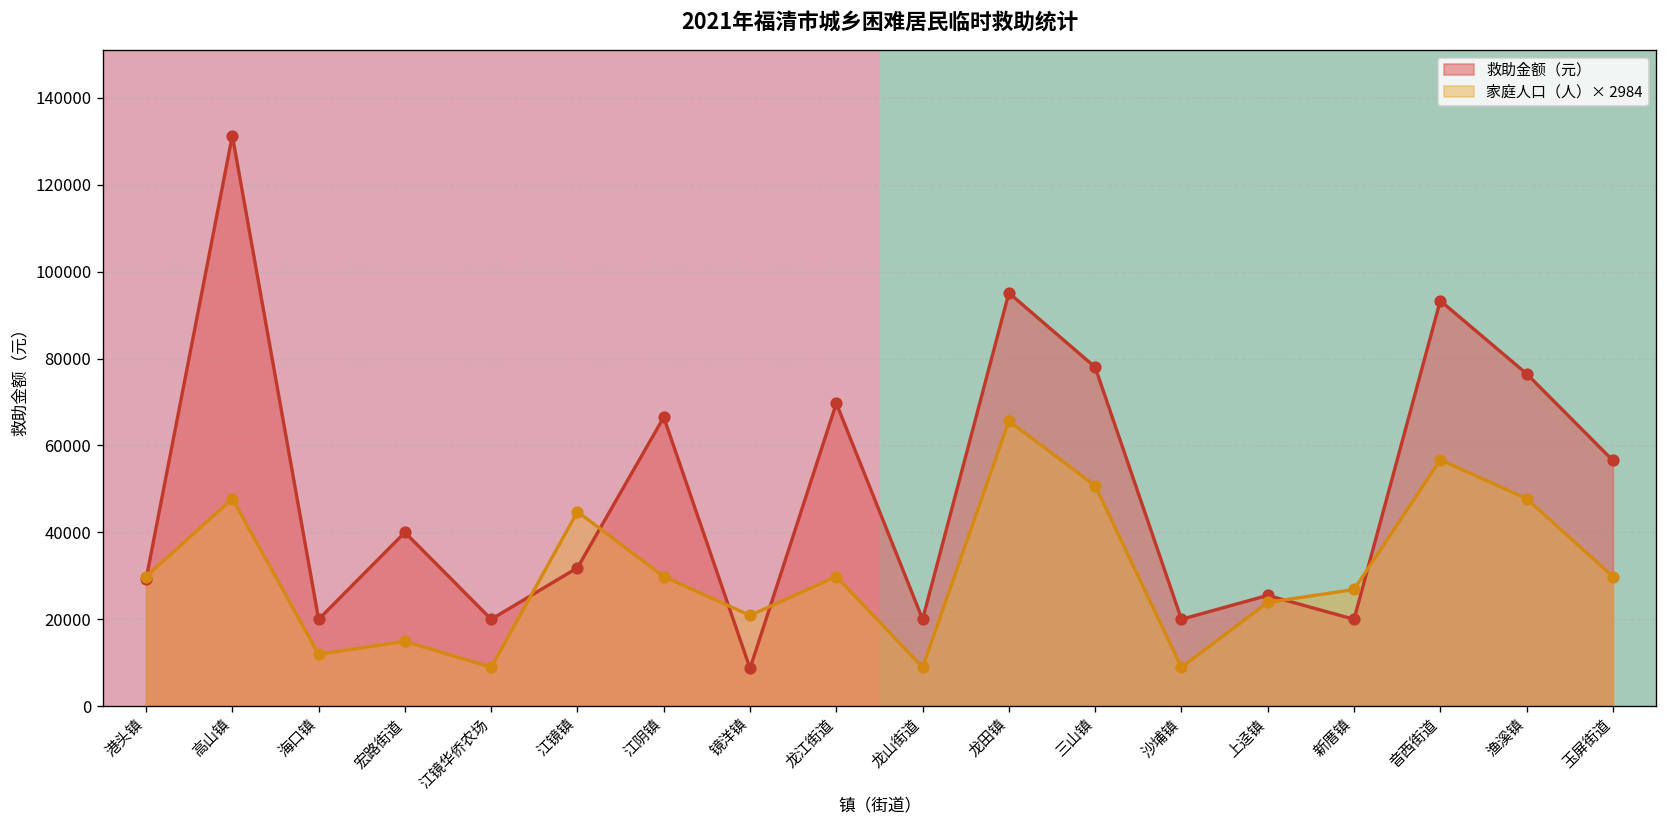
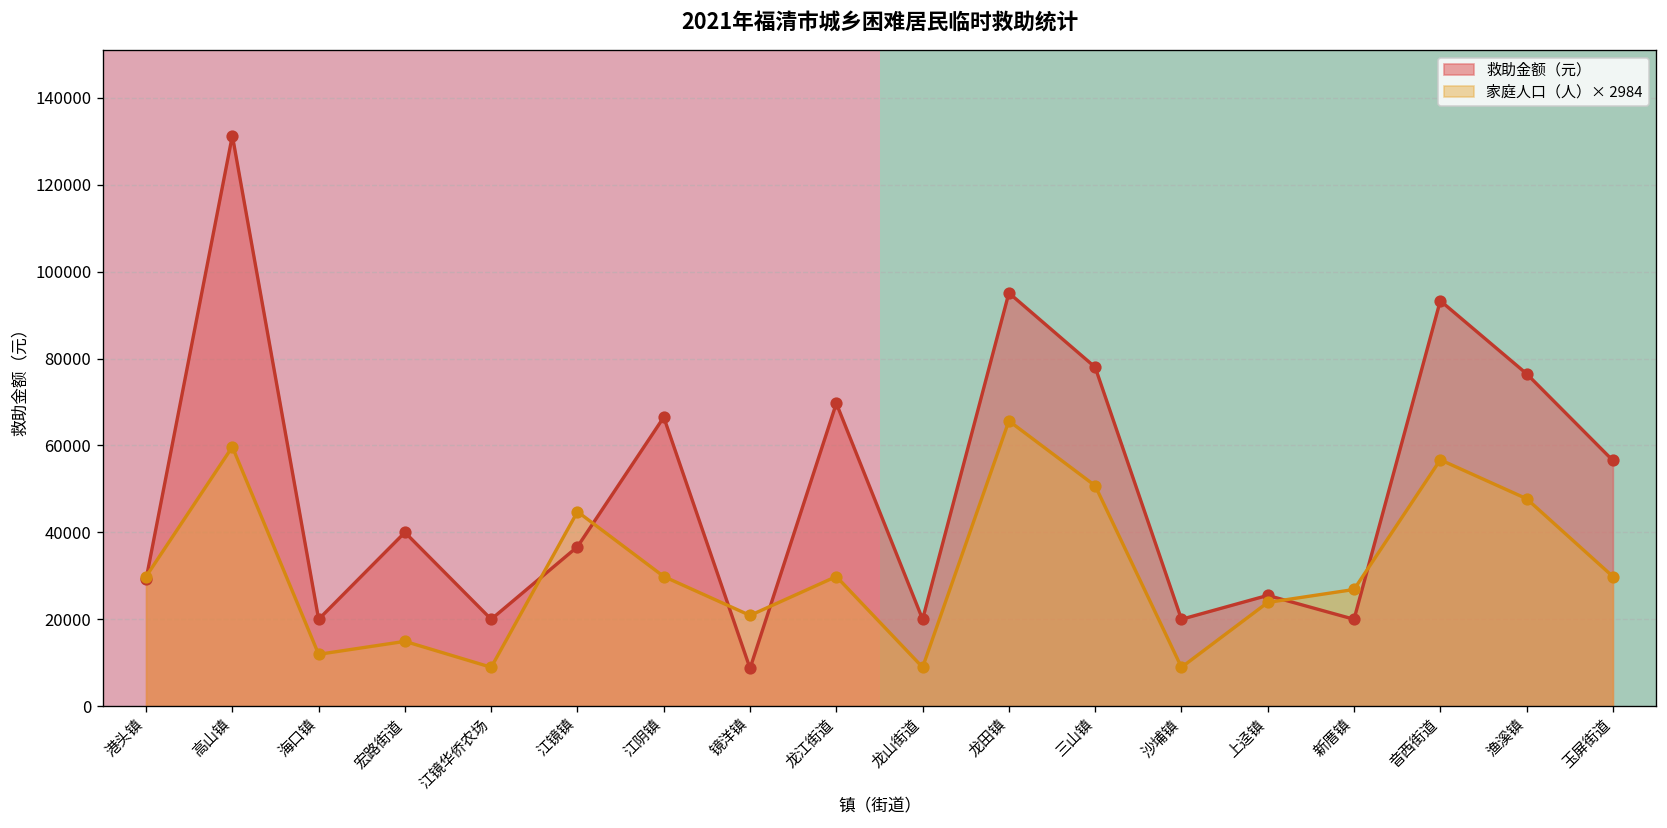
  {
    "救助金额（元）": {
      "高山镇": 131000,
      "海口镇": 20000,
      "宏路街道": 40000,
      "江镜华侨农场": 20000,
-     "江镜镇": 32000,
+     "江镜镇": 37000,
      "江阴镇": 67000,
      "镜洋镇": 9000,
      "龙江街道": 70000,
      "龙山街道": 20000,
      "龙田镇": 95000,
      "三山镇": 78000,
      "沙埔镇": 20000,
      "上迳镇": 26000,
      "新厝镇": 20000,
      "音西街道": 93000,
      "渔溪镇": 77000,
      "玉屏街道": 57000
    },
    "家庭人口（人）× 2984": {
-     "高山镇": 48000,
+     "高山镇": 60000,
      "海口镇": 12000,
      "宏路街道": 15000,
      "江镜华侨农场": 9000,
      "江镜镇": 45000,
      "江阴镇": 30000,
      "镜洋镇": 21000,
      "龙江街道": 30000,
      "龙山街道": 9000,
      "龙田镇": 66000,
      "三山镇": 51000,
      "沙埔镇": 9000,
      "上迳镇": 24000,
      "新厝镇": 27000,
      "音西街道": 57000,
      "渔溪镇": 48000,
      "玉屏街道": 30000
    }
  }
